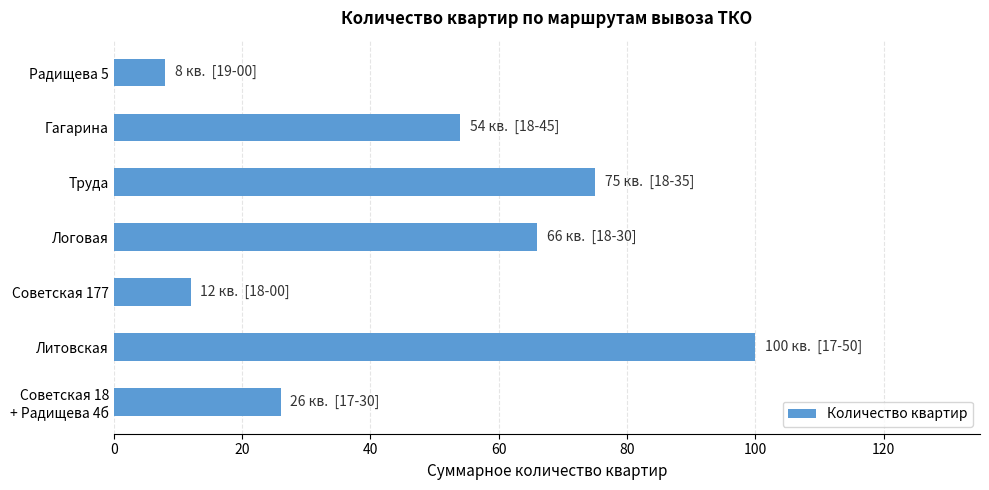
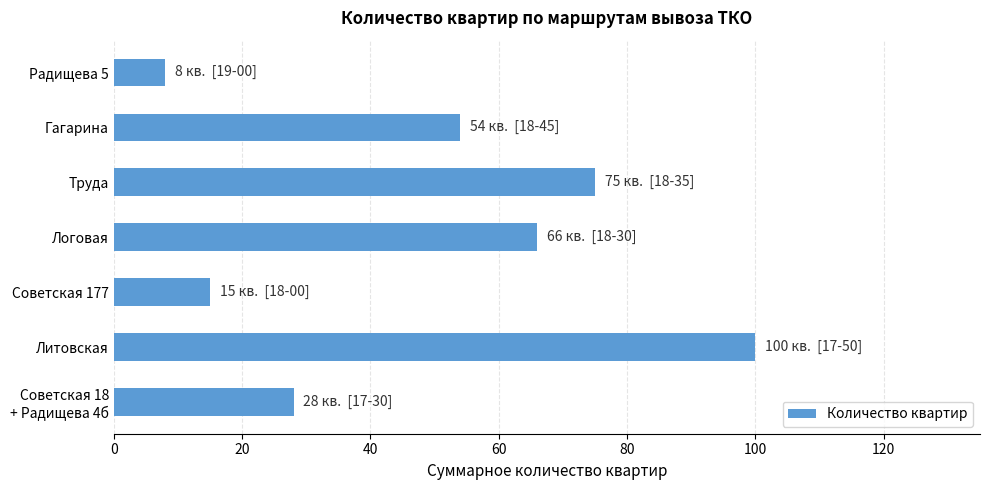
  {
    "Радищева 5": 8,
    "Гагарина": 54,
    "Труда": 75,
    "Логовая": 66,
-   "Советская 177": 12,
+   "Советская 177": 15,
    "Литовская": 100,
-   "Советская 18 + Радищева 4б": 26
+   "Советская 18 + Радищева 4б": 28
  }
